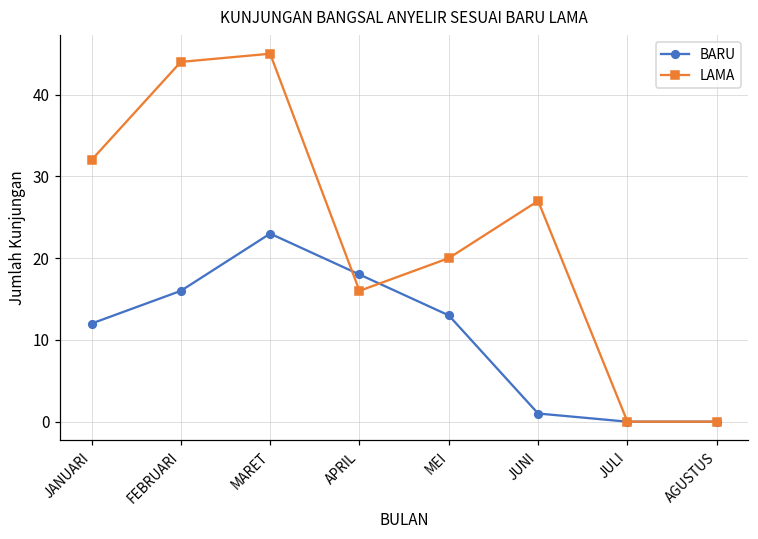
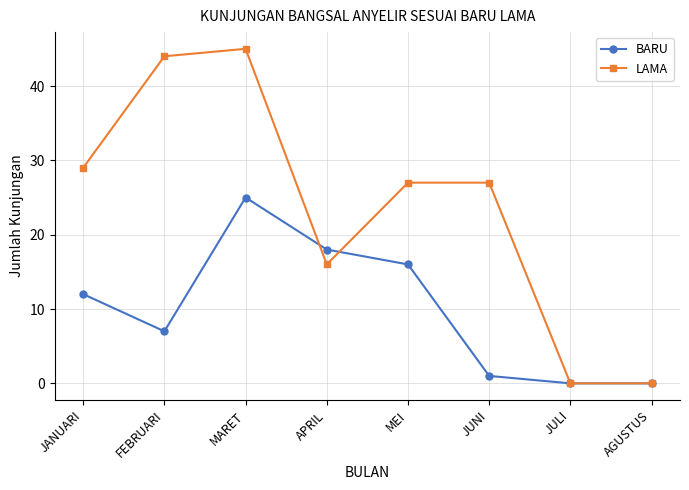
  {
    "BARU": {
      "JANUARI": 12,
-     "FEBRUARI": 16,
-     "MARET": 23,
+     "FEBRUARI": 7,
+     "MARET": 25,
      "APRIL": 18,
-     "MEI": 13,
+     "MEI": 16,
      "JUNI": 1
    },
    "LAMA": {
-     "JANUARI": 32,
+     "JANUARI": 29,
      "FEBRUARI": 44,
      "MARET": 45,
      "APRIL": 16,
-     "MEI": 20,
+     "MEI": 27,
      "JUNI": 27
    }
  }
